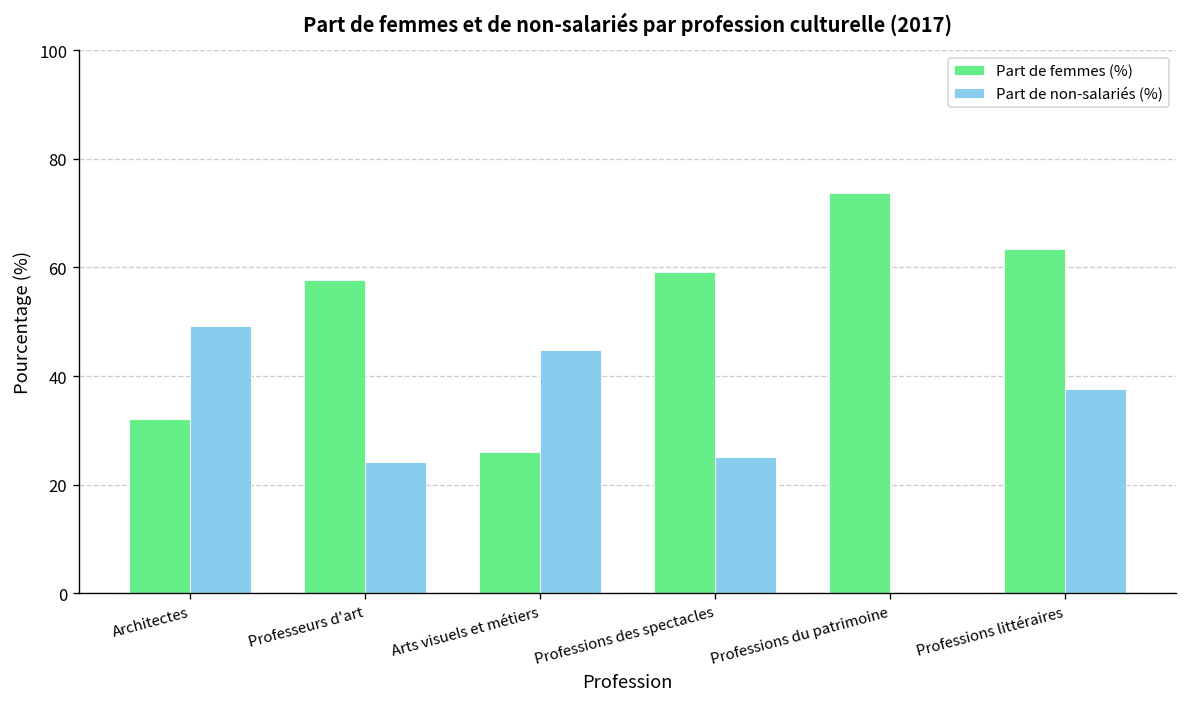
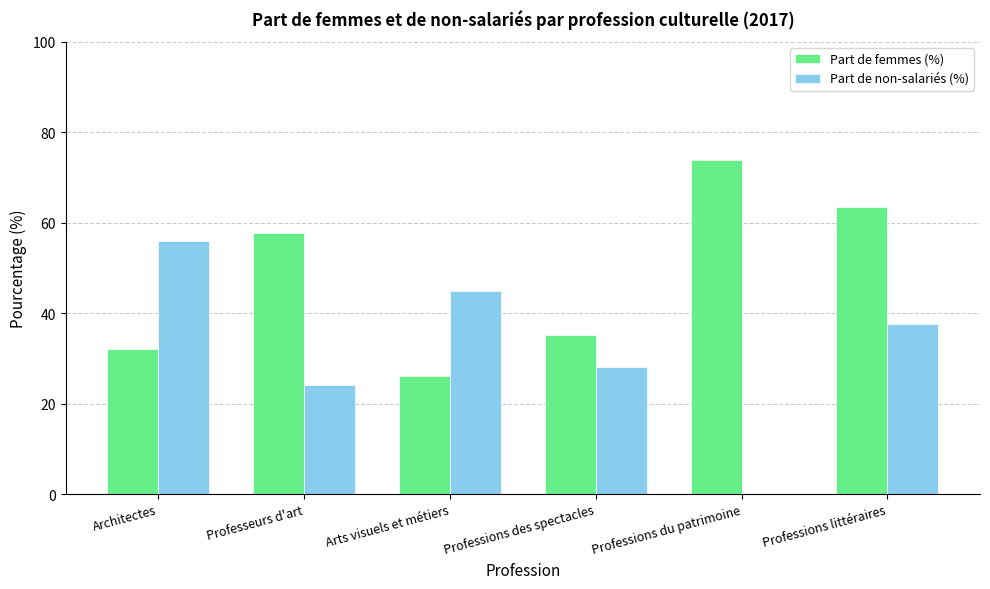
  {
    "Part de femmes (%)": {
      "Architectes": 32,
      "Professeurs d'art": 58,
      "Arts visuels et métiers": 26,
-     "Professions des spectacles": 59,
+     "Professions des spectacles": 35,
      "Professions du patrimoine": 74,
      "Professions littéraires": 63
    },
    "Part de non-salariés (%)": {
-     "Architectes": 49,
+     "Architectes": 56,
      "Professeurs d'art": 24,
      "Arts visuels et métiers": 45,
-     "Professions des spectacles": 25,
+     "Professions des spectacles": 28,
      "Professions du patrimoine": 0,
      "Professions littéraires": 38
    }
  }
